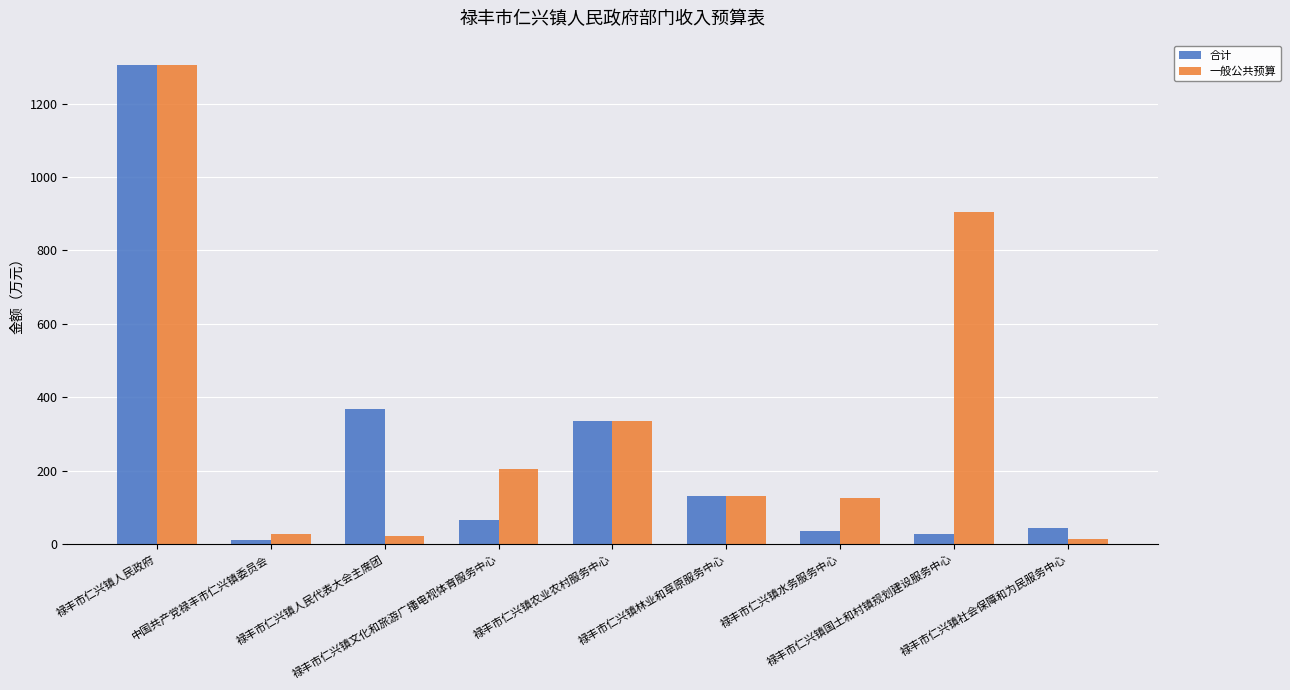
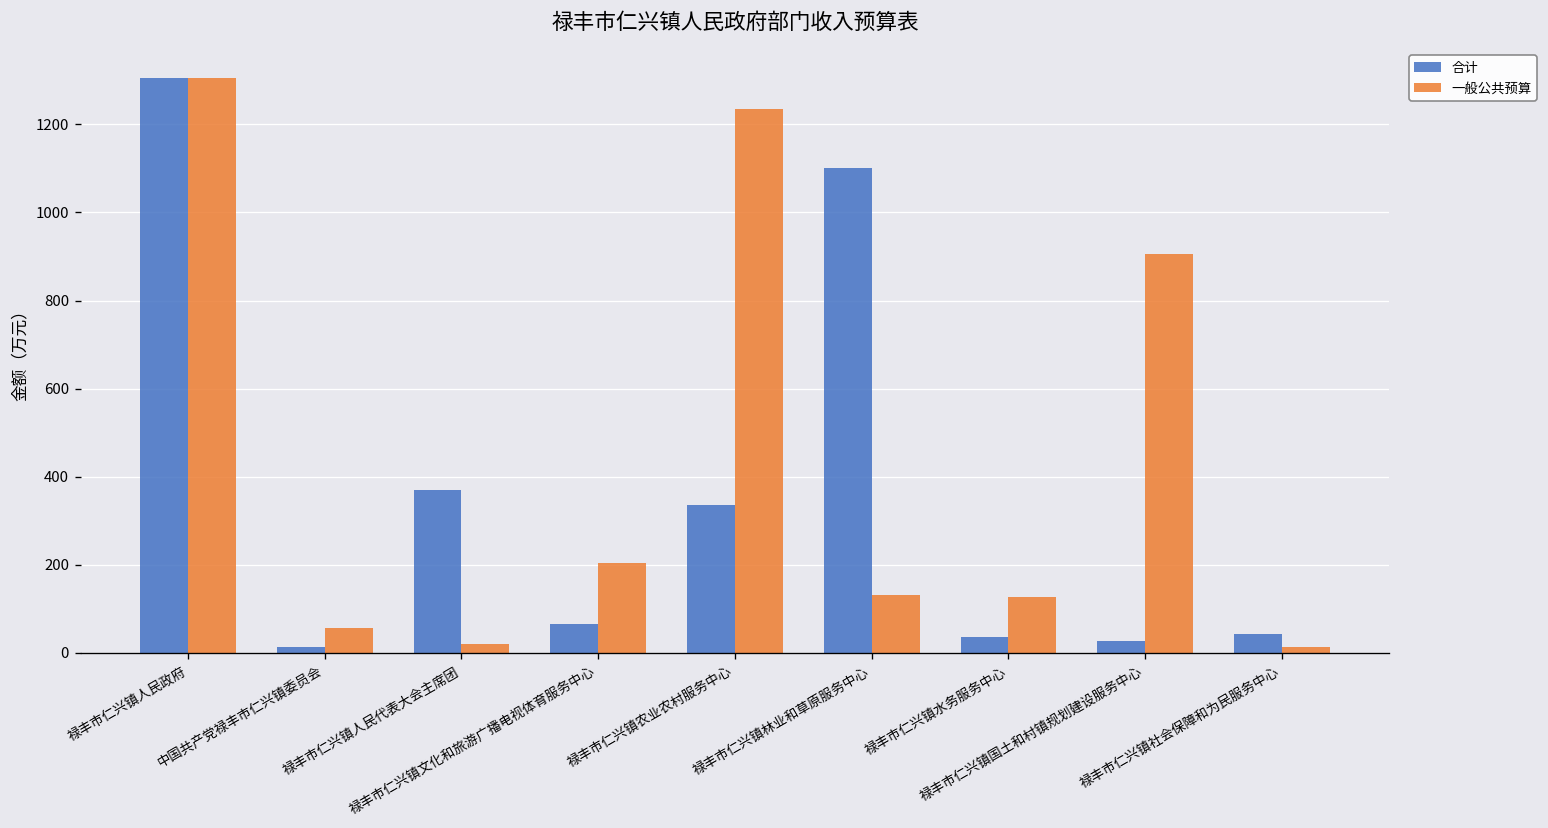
  {
    "合计": {
      "禄丰市仁兴镇人民政府": 1310,
      "中国共产党禄丰市仁兴镇委员会": 10,
      "禄丰市仁兴镇人民代表大会主席团": 370,
      "禄丰市仁兴镇文化和旅游广播电视体育服务中心": 70,
      "禄丰市仁兴镇农业农村服务中心": 330,
-     "禄丰市仁兴镇林业和草原服务中心": 130,
+     "禄丰市仁兴镇林业和草原服务中心": 1100,
      "禄丰市仁兴镇水务服务中心": 40,
      "禄丰市仁兴镇国土和村镇规划建设服务中心": 30,
      "禄丰市仁兴镇社会保障和为民服务中心": 40
    },
    "一般公共预算": {
      "禄丰市仁兴镇人民政府": 1310,
-     "中国共产党禄丰市仁兴镇委员会": 30,
+     "中国共产党禄丰市仁兴镇委员会": 60,
      "禄丰市仁兴镇人民代表大会主席团": 20,
      "禄丰市仁兴镇文化和旅游广播电视体育服务中心": 200,
-     "禄丰市仁兴镇农业农村服务中心": 330,
+     "禄丰市仁兴镇农业农村服务中心": 1230,
      "禄丰市仁兴镇林业和草原服务中心": 130,
      "禄丰市仁兴镇水务服务中心": 130,
      "禄丰市仁兴镇国土和村镇规划建设服务中心": 910,
      "禄丰市仁兴镇社会保障和为民服务中心": 10
    }
  }
